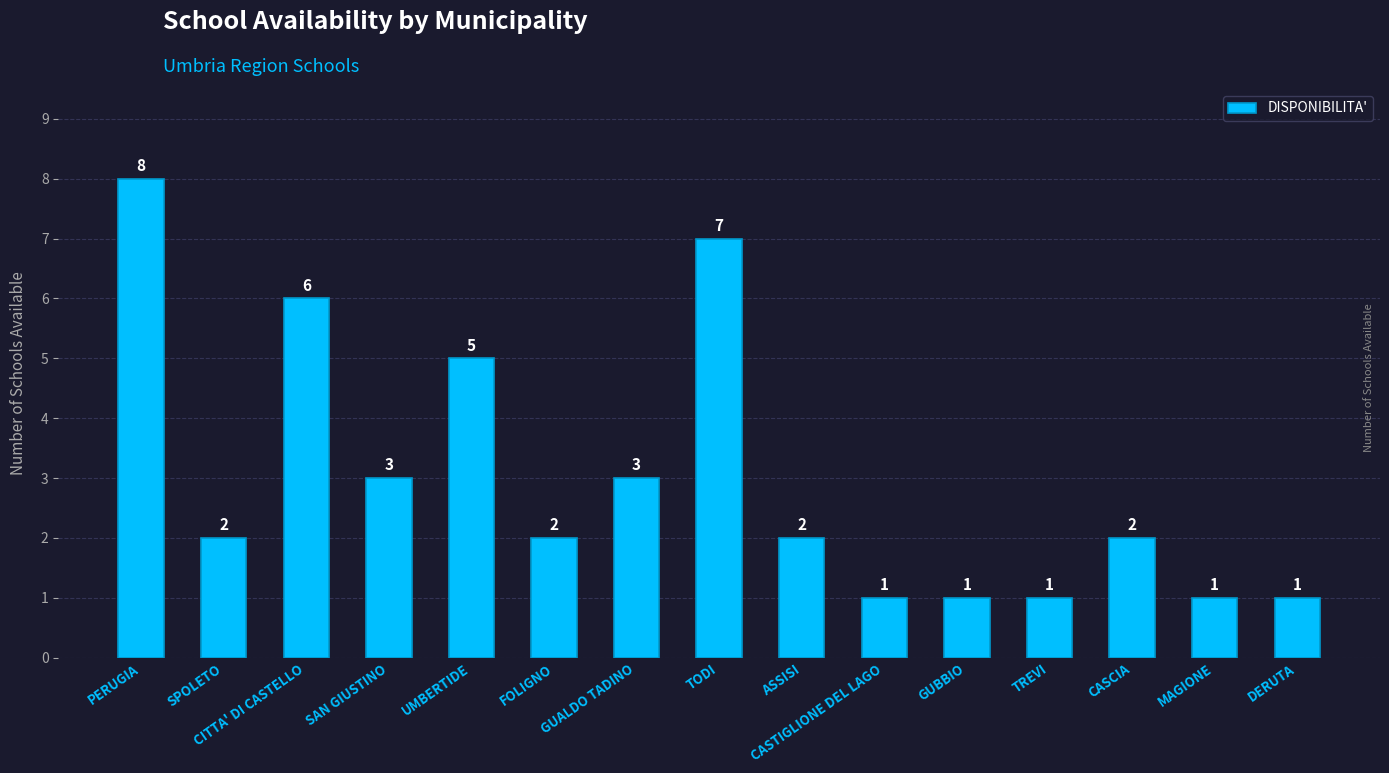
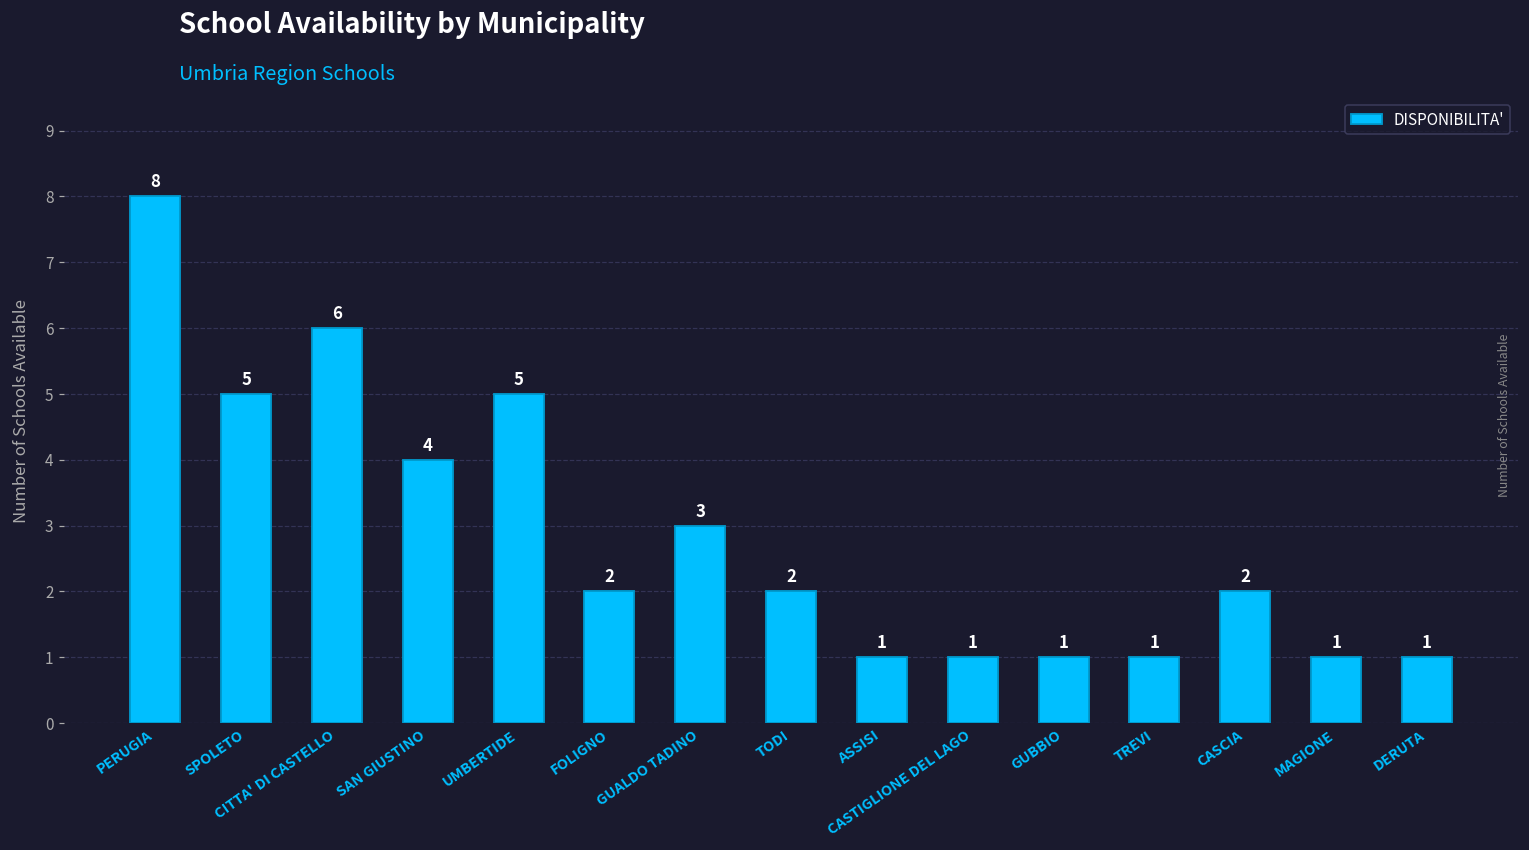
  {
    "PERUGIA": 8,
-   "SPOLETO": 2,
+   "SPOLETO": 5,
    "CITTA' DI CASTELLO": 6,
-   "SAN GIUSTINO": 3,
+   "SAN GIUSTINO": 4,
    "UMBERTIDE": 5,
    "FOLIGNO": 2,
    "GUALDO TADINO": 3,
-   "TODI": 7,
-   "ASSISI": 2,
+   "TODI": 2,
+   "ASSISI": 1,
    "CASTIGLIONE DEL LAGO": 1,
    "GUBBIO": 1,
    "TREVI": 1,
    "CASCIA": 2,
    "MAGIONE": 1,
    "DERUTA": 1
  }
